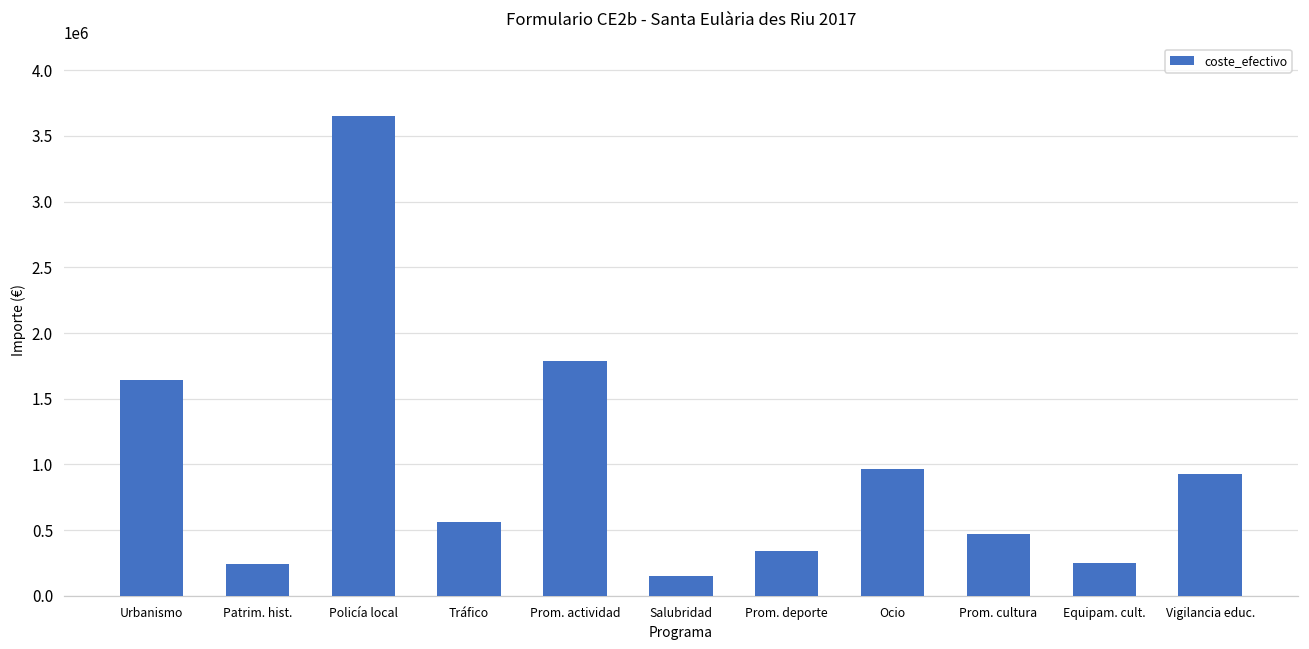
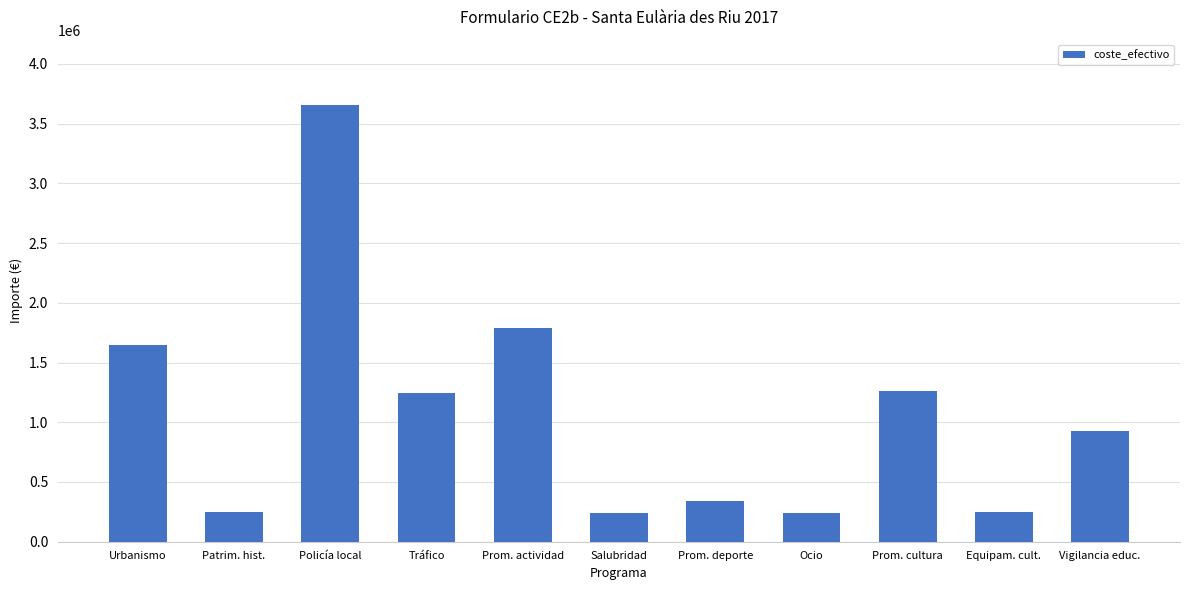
  {
    "Urbanismo": 1650000,
    "Patrim. hist.": 240000,
    "Policía local": 3650000,
-   "Tráfico": 570000,
+   "Tráfico": 1240000,
    "Prom. actividad": 1790000,
-   "Salubridad": 150000,
+   "Salubridad": 240000,
    "Prom. deporte": 340000,
-   "Ocio": 970000,
-   "Prom. cultura": 470000,
+   "Ocio": 240000,
+   "Prom. cultura": 1270000,
    "Equipam. cult.": 250000,
    "Vigilancia educ.": 920000
  }
